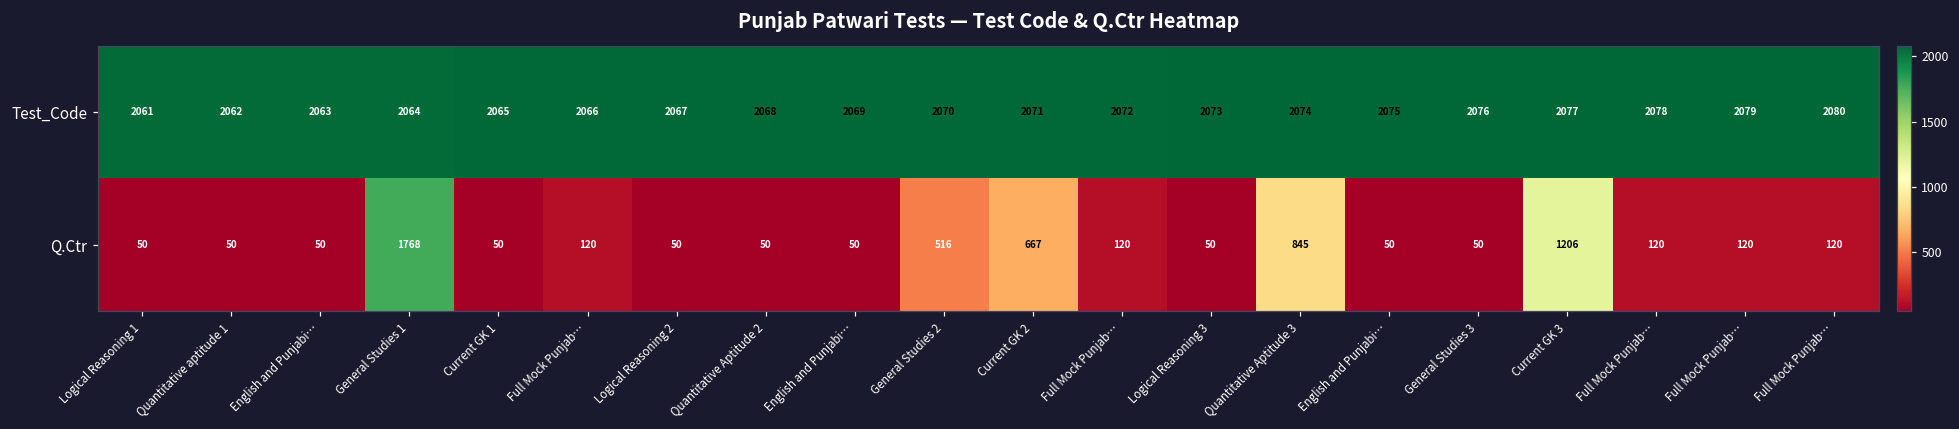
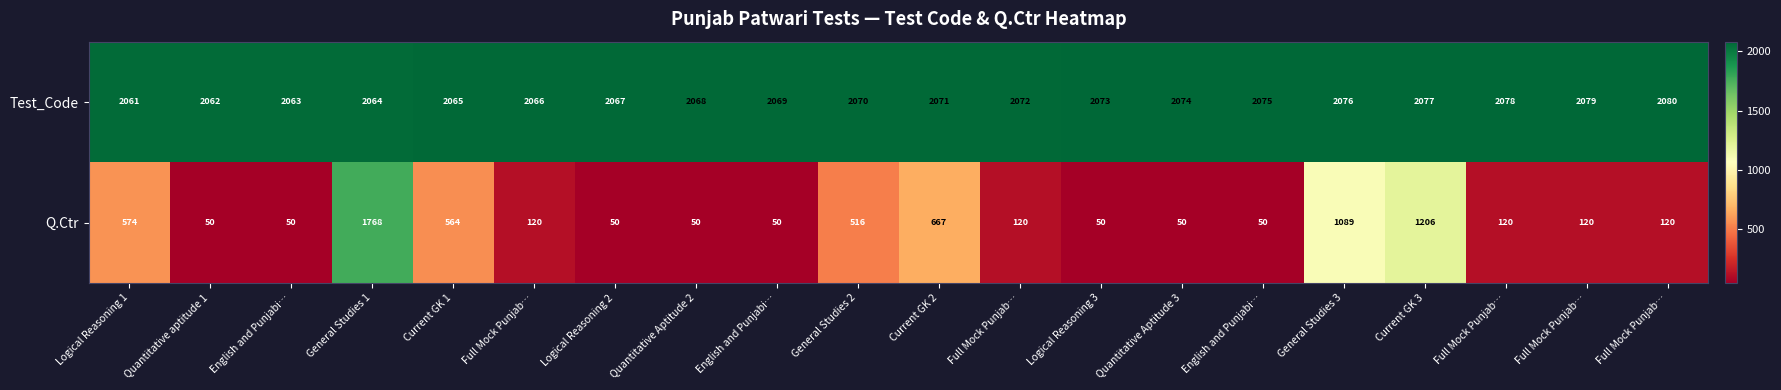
  {
    "Test_Code": {
      "Logical Reasoning 1": 2061,
      "Quantitative aptitude 1": 2062,
      "General Studies 1": 2064,
      "Current GK 1": 2065,
      "Logical Reasoning 2": 2067,
      "Quantitative Aptitude 2": 2068,
      "General Studies 2": 2070,
      "Current GK 2": 2071,
      "Logical Reasoning 3": 2073,
      "Quantitative Aptitude 3": 2074,
      "General Studies 3": 2076,
      "Current GK 3": 2077
    },
    "Q.Ctr": {
-     "Logical Reasoning 1": 50,
+     "Logical Reasoning 1": 574,
      "Quantitative aptitude 1": 50,
      "General Studies 1": 1768,
-     "Current GK 1": 50,
+     "Current GK 1": 564,
      "Logical Reasoning 2": 50,
      "Quantitative Aptitude 2": 50,
      "General Studies 2": 516,
      "Current GK 2": 667,
      "Logical Reasoning 3": 50,
-     "Quantitative Aptitude 3": 845,
-     "General Studies 3": 50,
+     "Quantitative Aptitude 3": 50,
+     "General Studies 3": 1089,
      "Current GK 3": 1206
    }
  }
